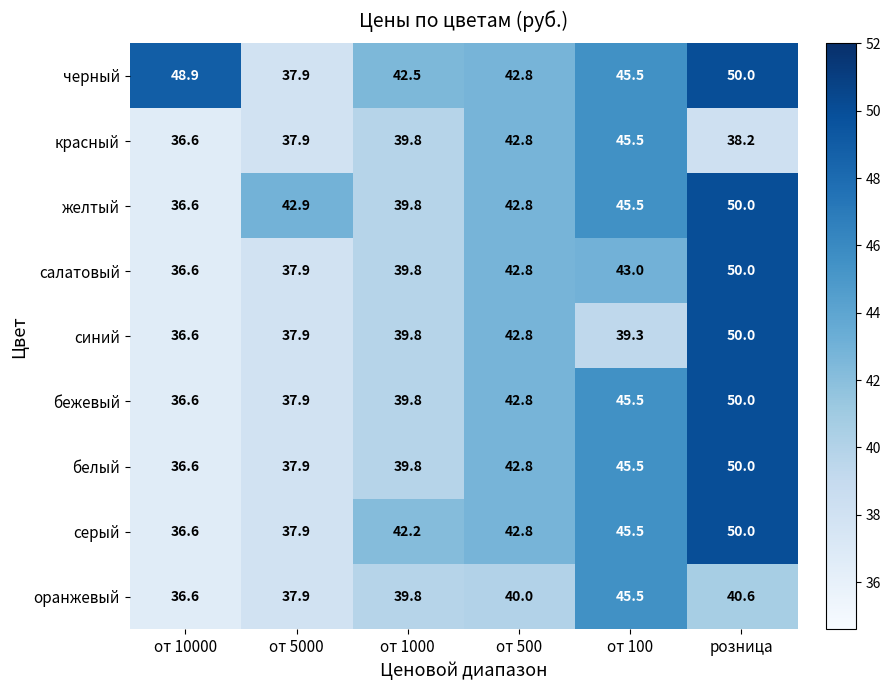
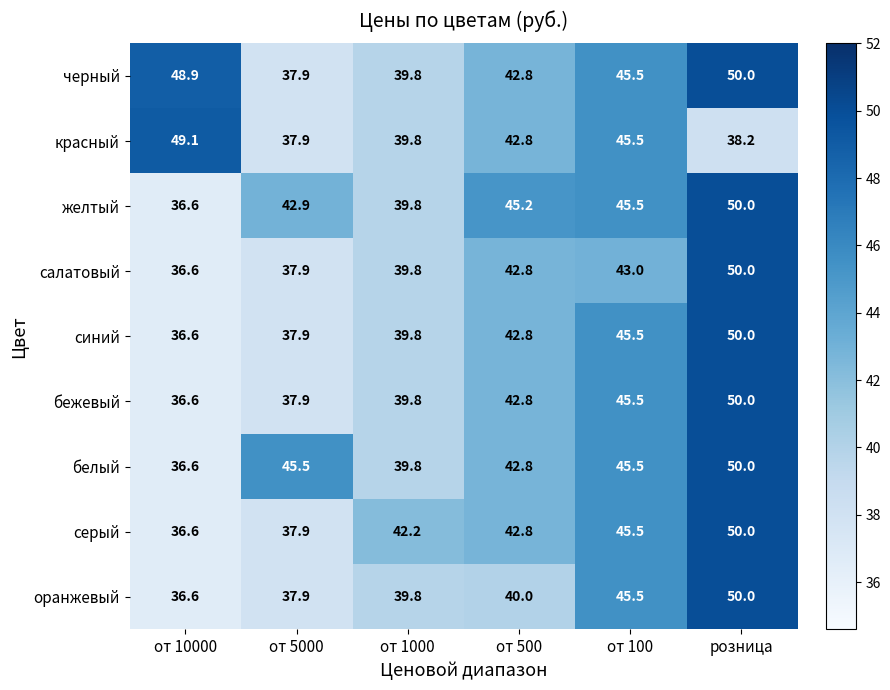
  {
    "черный": {
      "от 10000": 48.9,
      "от 5000": 37.9,
-     "от 1000": 42.5,
+     "от 1000": 39.8,
      "от 500": 42.8,
      "от 100": 45.5,
      "розница": 50.0
    },
    "красный": {
-     "от 10000": 36.6,
+     "от 10000": 49.1,
      "от 5000": 37.9,
      "от 1000": 39.8,
      "от 500": 42.8,
      "от 100": 45.5,
      "розница": 38.2
    },
    "желтый": {
      "от 10000": 36.6,
      "от 5000": 42.9,
      "от 1000": 39.8,
-     "от 500": 42.8,
+     "от 500": 45.2,
      "от 100": 45.5,
      "розница": 50.0
    },
    "салатовый": {
      "от 10000": 36.6,
      "от 5000": 37.9,
      "от 1000": 39.8,
      "от 500": 42.8,
      "от 100": 43.0,
      "розница": 50.0
    },
    "синий": {
      "от 10000": 36.6,
      "от 5000": 37.9,
      "от 1000": 39.8,
      "от 500": 42.8,
-     "от 100": 39.3,
+     "от 100": 45.5,
      "розница": 50.0
    },
    "бежевый": {
      "от 10000": 36.6,
      "от 5000": 37.9,
      "от 1000": 39.8,
      "от 500": 42.8,
      "от 100": 45.5,
      "розница": 50.0
    },
    "белый": {
      "от 10000": 36.6,
-     "от 5000": 37.9,
+     "от 5000": 45.5,
      "от 1000": 39.8,
      "от 500": 42.8,
      "от 100": 45.5,
      "розница": 50.0
    },
    "серый": {
      "от 10000": 36.6,
      "от 5000": 37.9,
      "от 1000": 42.2,
      "от 500": 42.8,
      "от 100": 45.5,
      "розница": 50.0
    },
    "оранжевый": {
      "от 10000": 36.6,
      "от 5000": 37.9,
      "от 1000": 39.8,
      "от 500": 40.0,
      "от 100": 45.5,
-     "розница": 40.6
+     "розница": 50.0
    }
  }
